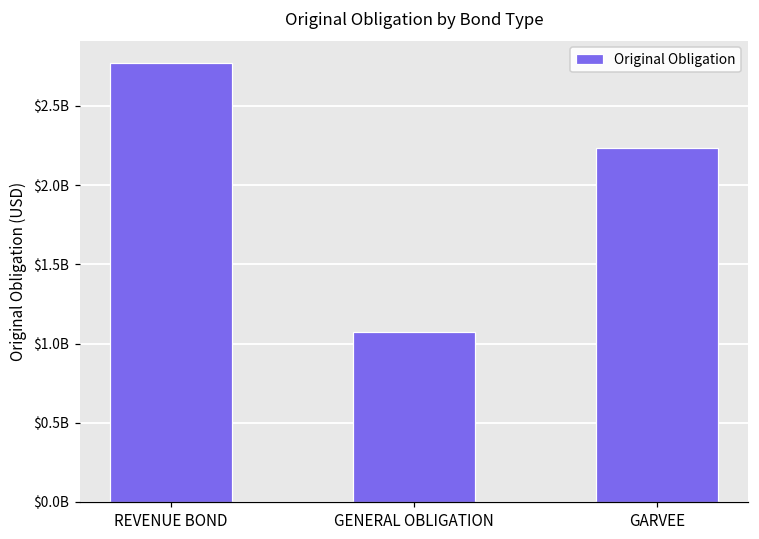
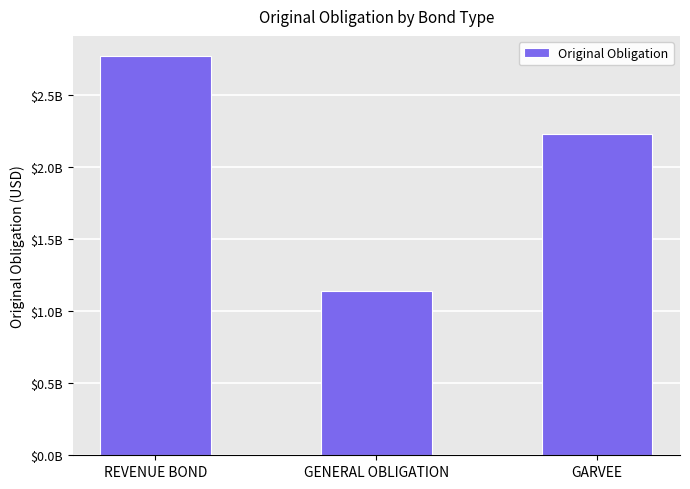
  {
    "REVENUE BOND": "$2770000000",
-   "GENERAL OBLIGATION": "$1080000000",
+   "GENERAL OBLIGATION": "$1140000000",
    "GARVEE": "$2230000000"
  }
